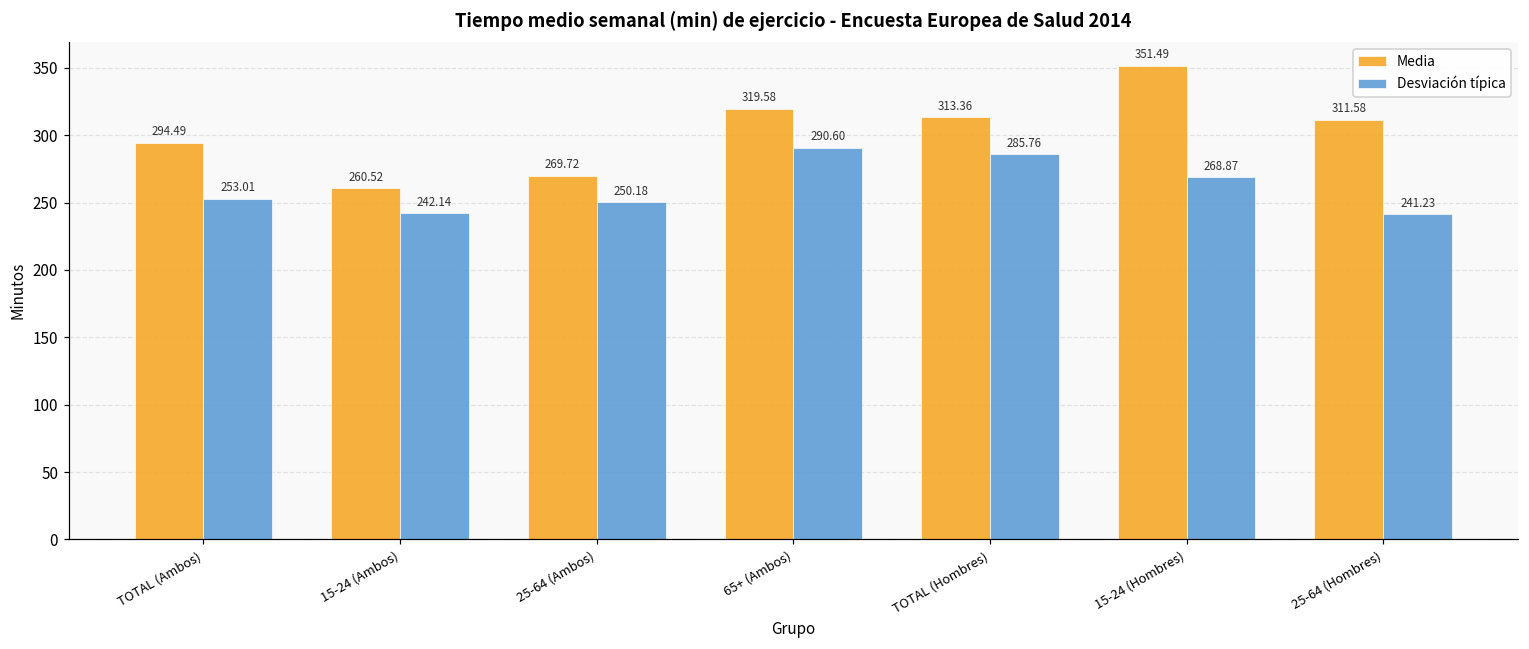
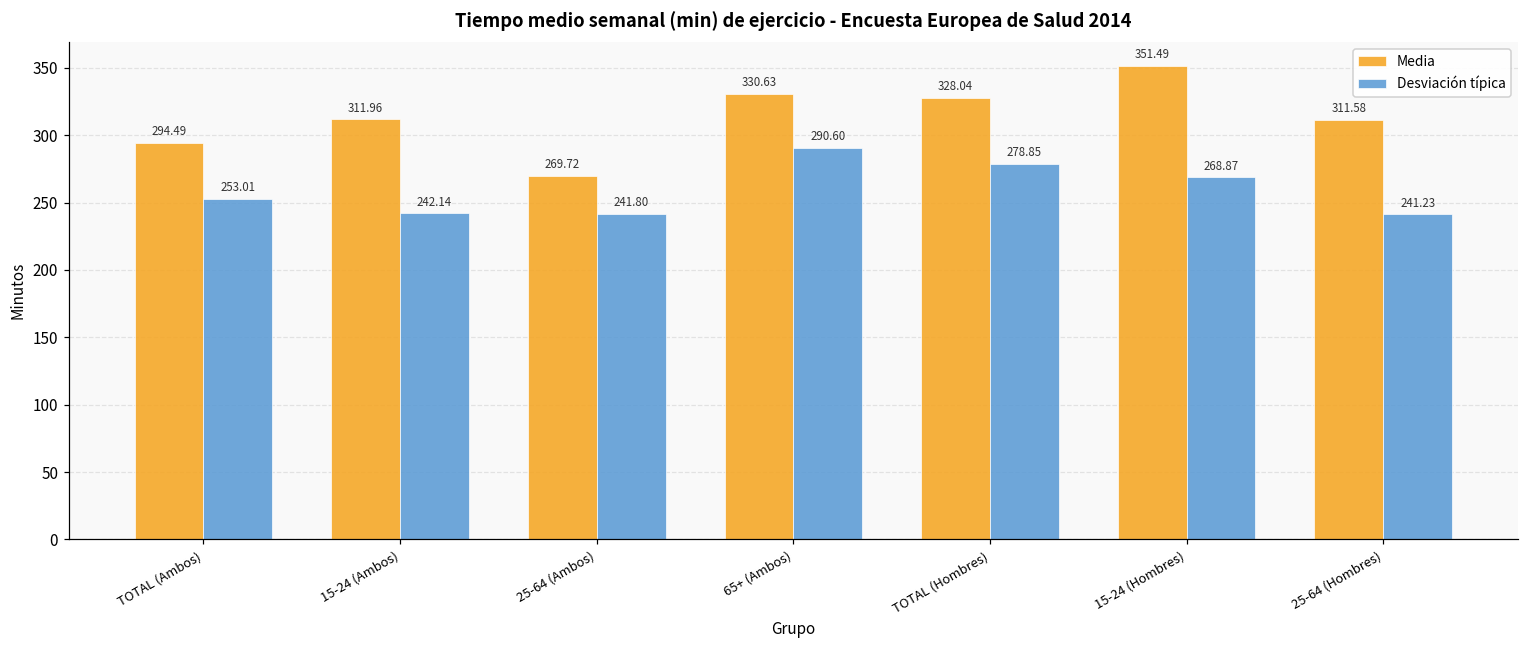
  {
    "Media": {
      "TOTAL (Ambos)": 294.49,
-     "15-24 (Ambos)": 260.52,
+     "15-24 (Ambos)": 311.96,
      "25-64 (Ambos)": 269.72,
-     "65+ (Ambos)": 319.58,
-     "TOTAL (Hombres)": 313.36,
+     "65+ (Ambos)": 330.63,
+     "TOTAL (Hombres)": 328.04,
      "15-24 (Hombres)": 351.49,
      "25-64 (Hombres)": 311.58
    },
    "Desviación típica": {
      "TOTAL (Ambos)": 253.01,
      "15-24 (Ambos)": 242.14,
-     "25-64 (Ambos)": 250.18,
+     "25-64 (Ambos)": 241.80,
      "65+ (Ambos)": 290.60,
-     "TOTAL (Hombres)": 285.76,
+     "TOTAL (Hombres)": 278.85,
      "15-24 (Hombres)": 268.87,
      "25-64 (Hombres)": 241.23
    }
  }
